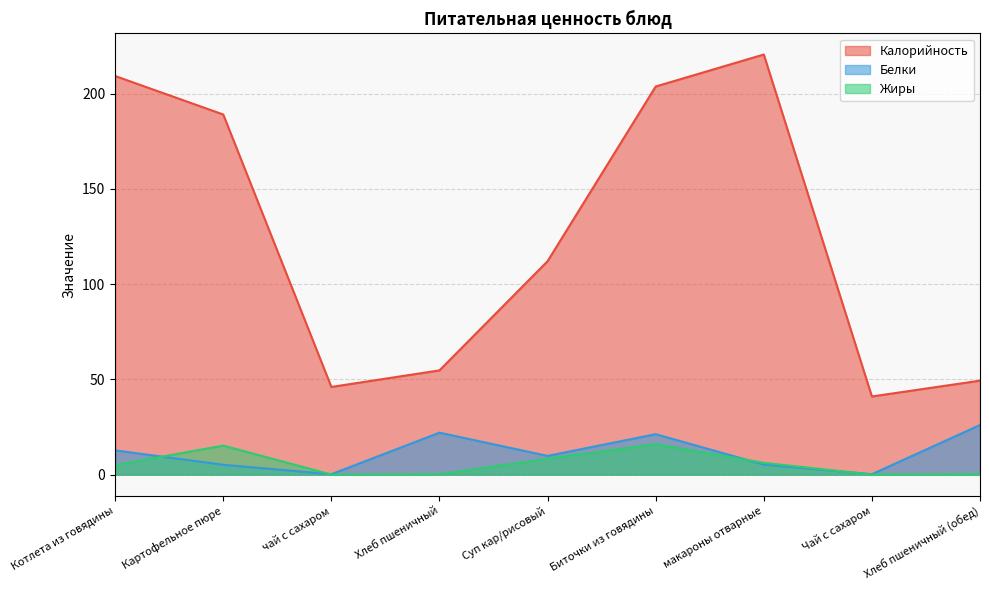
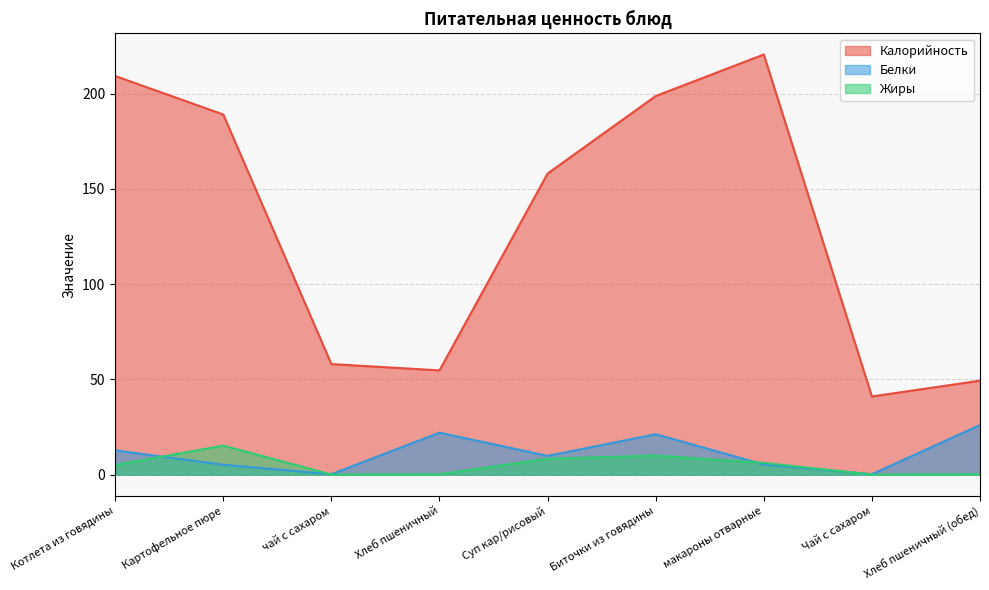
  {
    "Калорийность": {
      "Котлета из говядины": 209,
      "Картофельное пюре": 189,
-     "чай с сахаром": 46,
+     "чай с сахаром": 58,
      "Хлеб пшеничный": 55,
-     "Суп кар/рисовый": 112,
-     "Биточки из говядины": 204,
+     "Суп кар/рисовый": 158,
+     "Биточки из говядины": 199,
      "макароны отварные": 221,
      "Чай с сахаром": 41,
      "Хлеб пшеничный (обед)": 49
    },
    "Белки": {
      "Котлета из говядины": 13,
      "Картофельное пюре": 5,
      "Хлеб пшеничный": 22,
      "Суп кар/рисовый": 10,
      "Биточки из говядины": 21,
      "Хлеб пшеничный (обед)": 26
    },
    "Жиры": {
      "Котлета из говядины": 5,
      "Картофельное пюре": 15,
      "Хлеб пшеничный": 0,
      "Суп кар/рисовый": 8,
-     "Биточки из говядины": 16,
+     "Биточки из говядины": 10,
      "Хлеб пшеничный (обед)": 0
    }
  }
